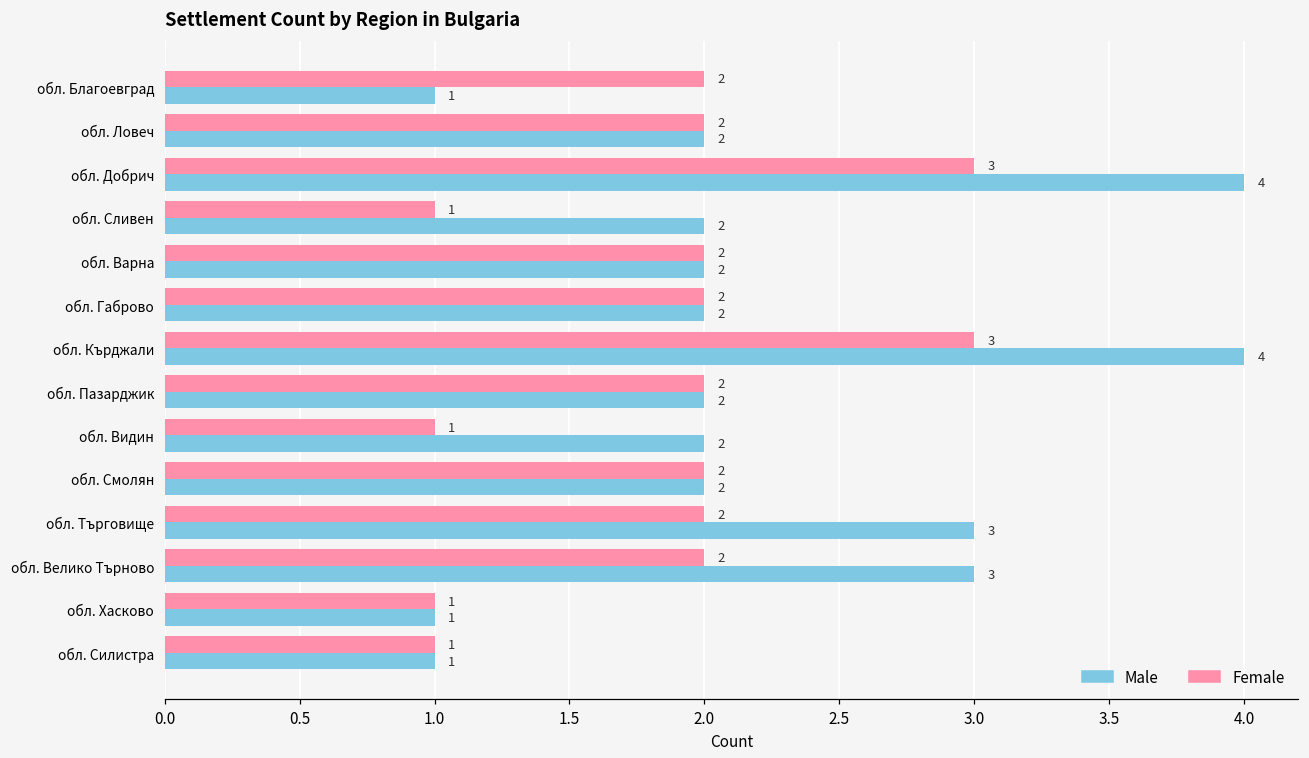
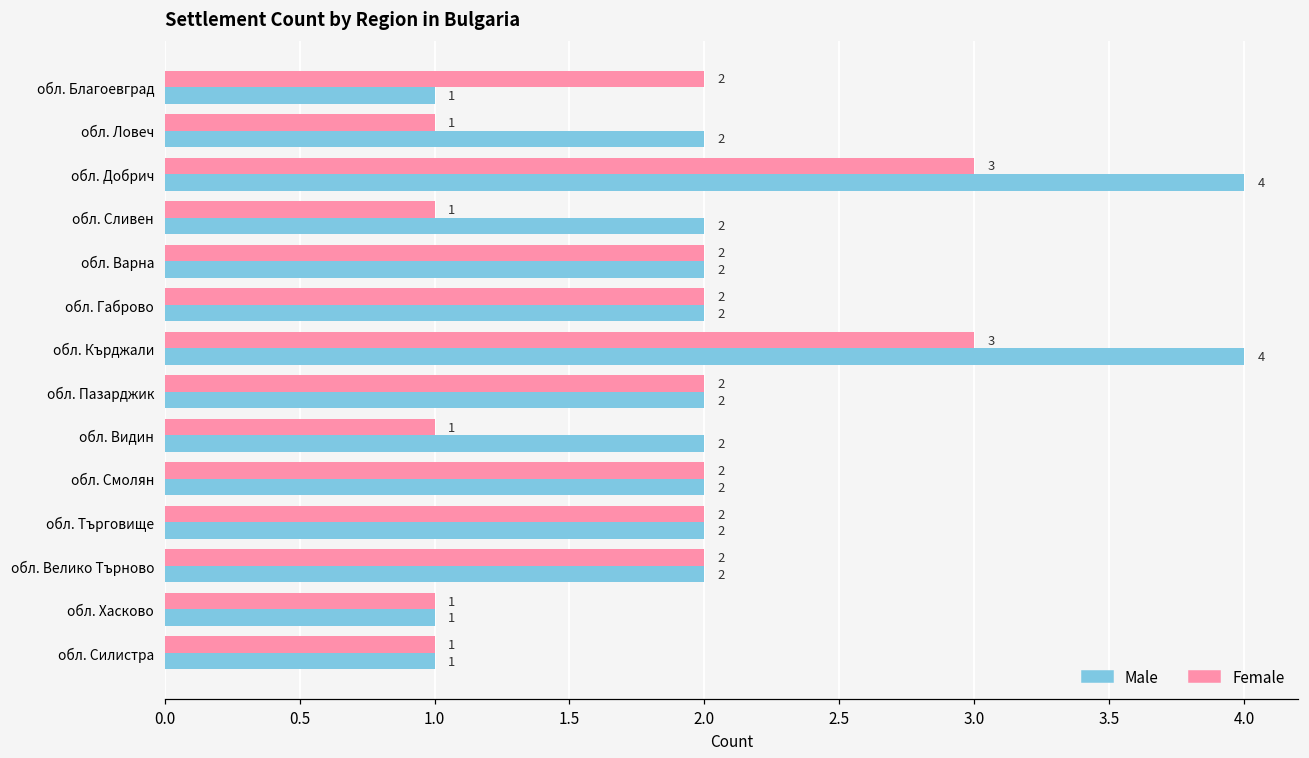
  {
    "Male": {
      "обл. Благоевград": 1,
      "обл. Ловеч": 2,
      "обл. Добрич": 4,
      "обл. Сливен": 2,
      "обл. Варна": 2,
      "обл. Габрово": 2,
      "обл. Кърджали": 4,
      "обл. Пазарджик": 2,
      "обл. Видин": 2,
      "обл. Смолян": 2,
-     "обл. Търговище": 3,
-     "обл. Велико Търново": 3,
+     "обл. Търговище": 2,
+     "обл. Велико Търново": 2,
      "обл. Хасково": 1,
      "обл. Силистра": 1
    },
    "Female": {
      "обл. Благоевград": 2,
-     "обл. Ловеч": 2,
+     "обл. Ловеч": 1,
      "обл. Добрич": 3,
      "обл. Сливен": 1,
      "обл. Варна": 2,
      "обл. Габрово": 2,
      "обл. Кърджали": 3,
      "обл. Пазарджик": 2,
      "обл. Видин": 1,
      "обл. Смолян": 2,
      "обл. Търговище": 2,
      "обл. Велико Търново": 2,
      "обл. Хасково": 1,
      "обл. Силистра": 1
    }
  }
